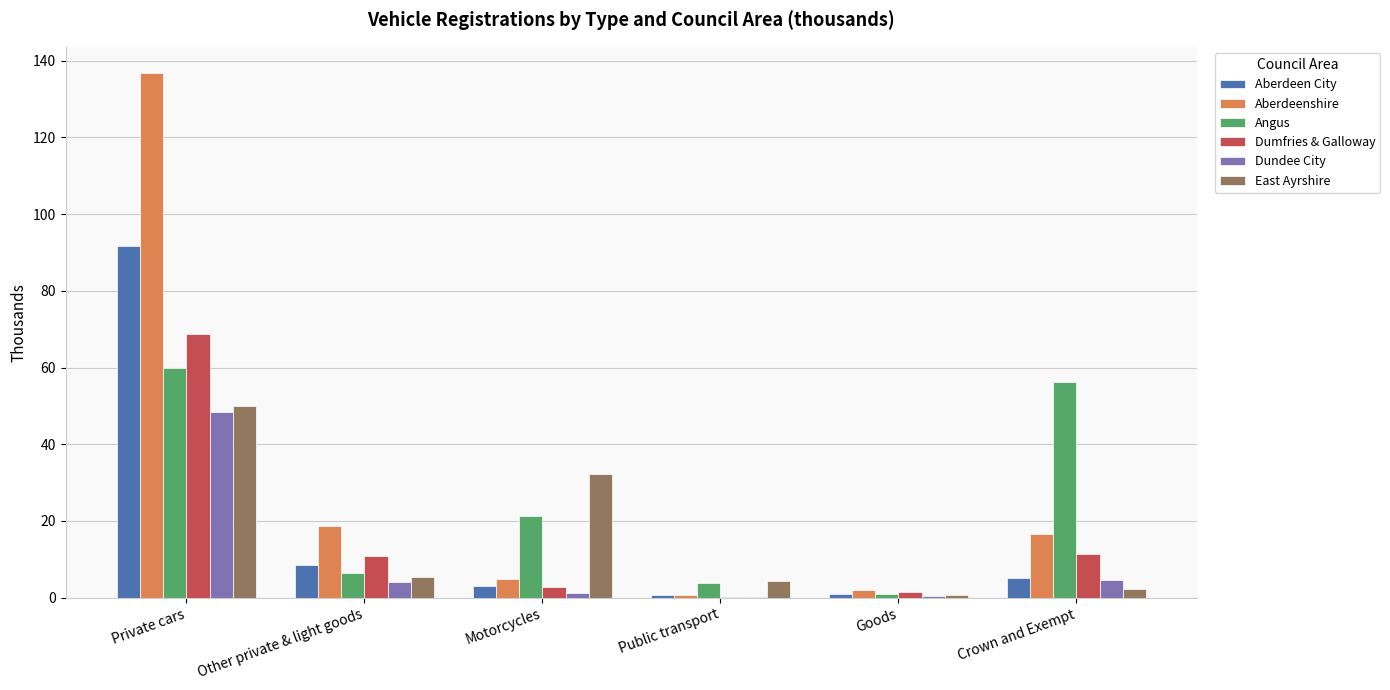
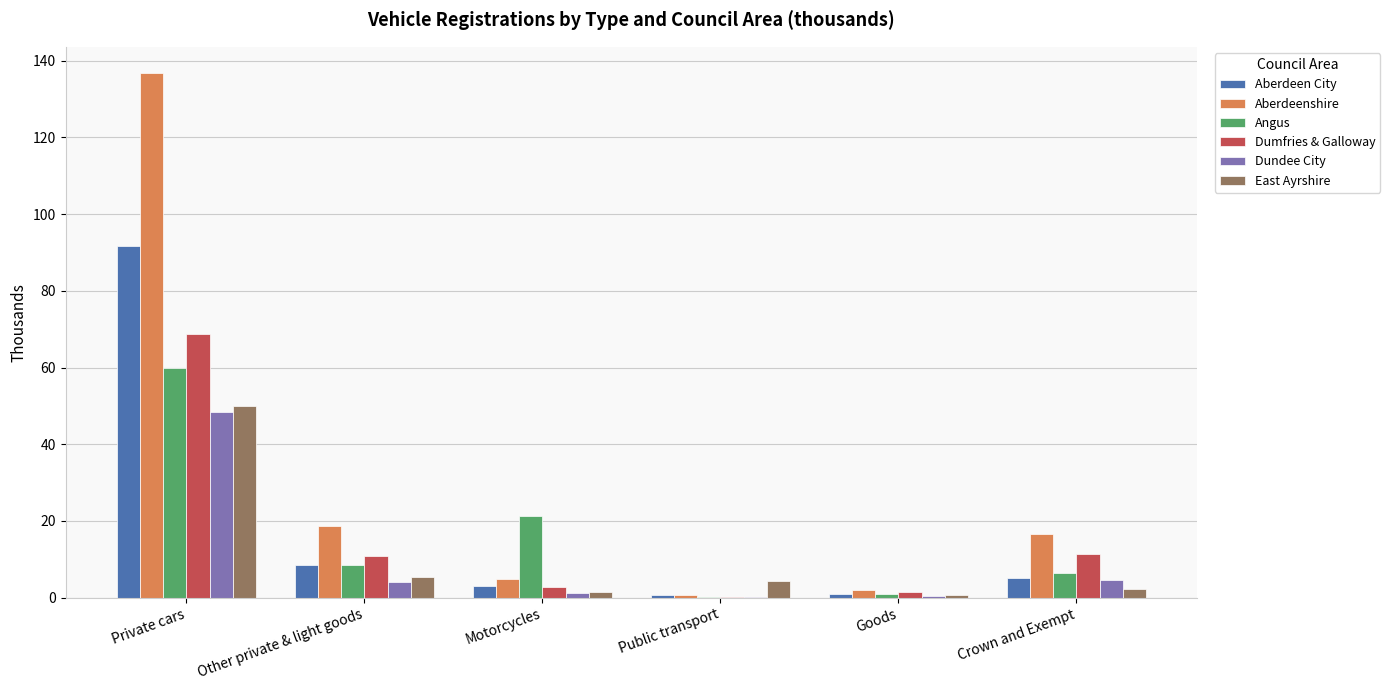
  {
    "Angus": {
      "Private cars": 60,
-     "Other private & light goods": 6,
+     "Other private & light goods": 9,
      "Motorcycles": 21,
-     "Public transport": 4,
+     "Public transport": 0,
      "Goods": 1,
-     "Crown and Exempt": 56
+     "Crown and Exempt": 6
    },
    "East Ayrshire": {
      "Private cars": 50,
      "Other private & light goods": 5,
-     "Motorcycles": 32,
+     "Motorcycles": 1,
      "Public transport": 4,
      "Goods": 1,
      "Crown and Exempt": 2
    }
  }
